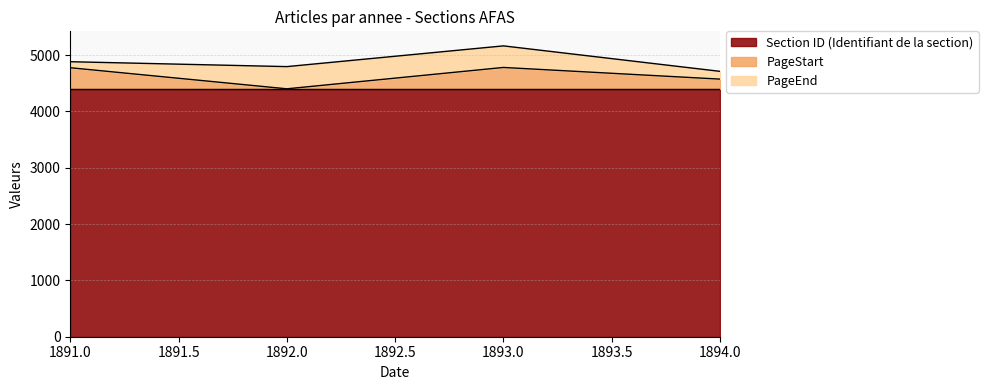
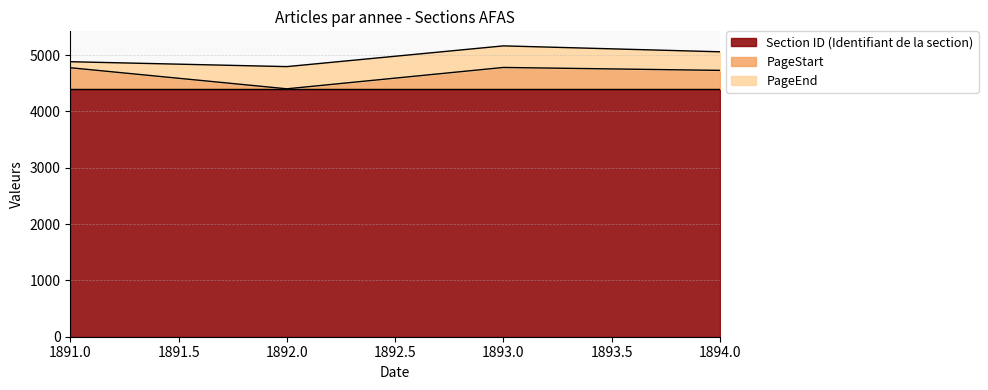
  {
    "Section ID (Identifiant de la section)": {
      "1891.0": 4400,
      "1893.0": 4400,
      "1894.0": 4400
    },
    "PageStart": {
-     "1894.0": 4600
+     "1894.0": 4700
    },
    "PageEnd": {
-     "1894.0": 100
+     "1894.0": 300
    }
  }
